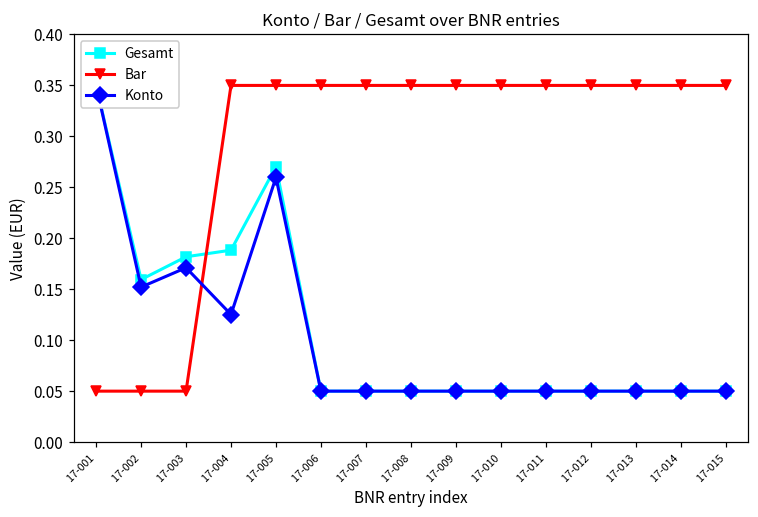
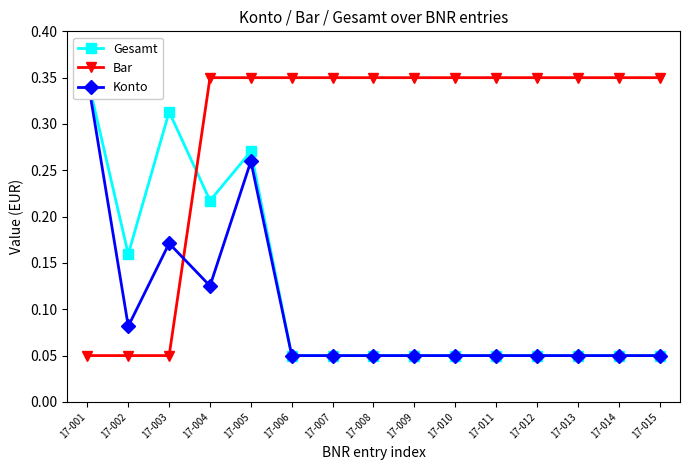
  {
    "Gesamt": {
      "17-002": 0.16,
-     "17-003": 0.18,
-     "17-004": 0.19,
+     "17-003": 0.31,
+     "17-004": 0.22,
      "17-005": 0.27
    },
    "Bar": {
      "17-001": 0.05,
      "17-002": 0.05,
      "17-003": 0.05,
      "17-004": 0.35,
      "17-005": 0.35,
      "17-006": 0.35,
      "17-007": 0.35,
      "17-008": 0.35,
      "17-009": 0.35,
      "17-010": 0.35,
      "17-011": 0.35,
      "17-012": 0.35,
      "17-013": 0.35,
      "17-014": 0.35,
      "17-015": 0.35
    },
    "Konto": {
-     "17-002": 0.15,
+     "17-002": 0.08,
      "17-003": 0.17,
      "17-004": 0.13,
      "17-005": 0.26
    }
  }
